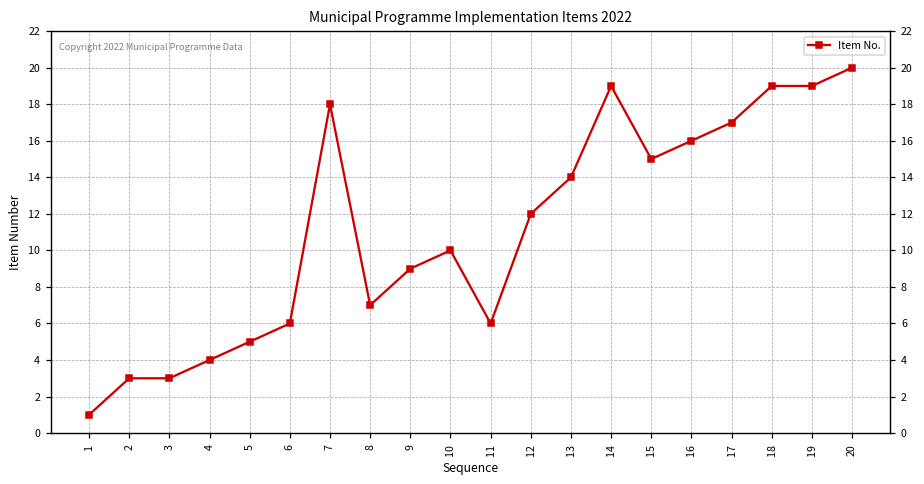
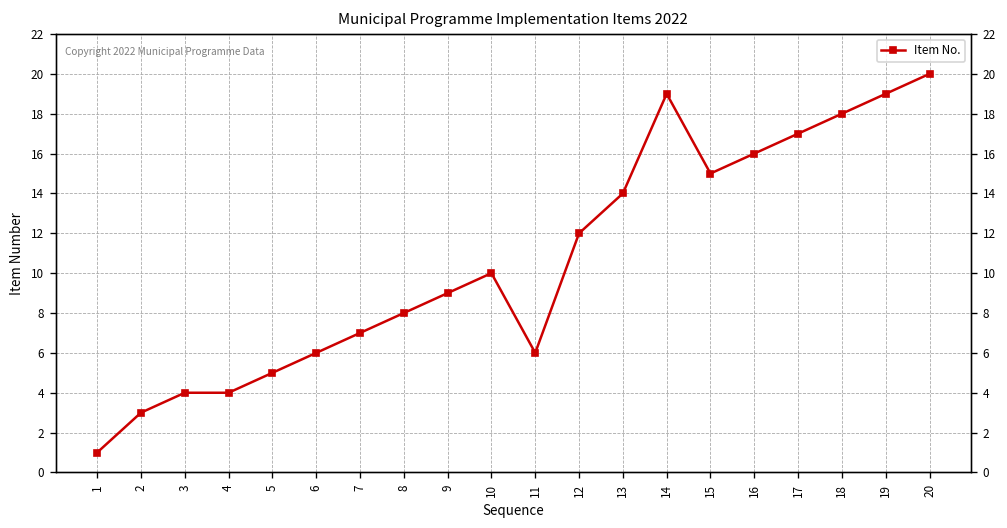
  {
    "1": 1,
    "2": 3,
-   "3": 3,
+   "3": 4,
    "4": 4,
    "5": 5,
    "6": 6,
-   "7": 18,
-   "8": 7,
+   "7": 7,
+   "8": 8,
    "9": 9,
    "10": 10,
    "11": 6,
    "12": 12,
    "13": 14,
    "14": 19,
    "15": 15,
    "16": 16,
    "17": 17,
-   "18": 19,
+   "18": 18,
    "19": 19,
    "20": 20
  }
